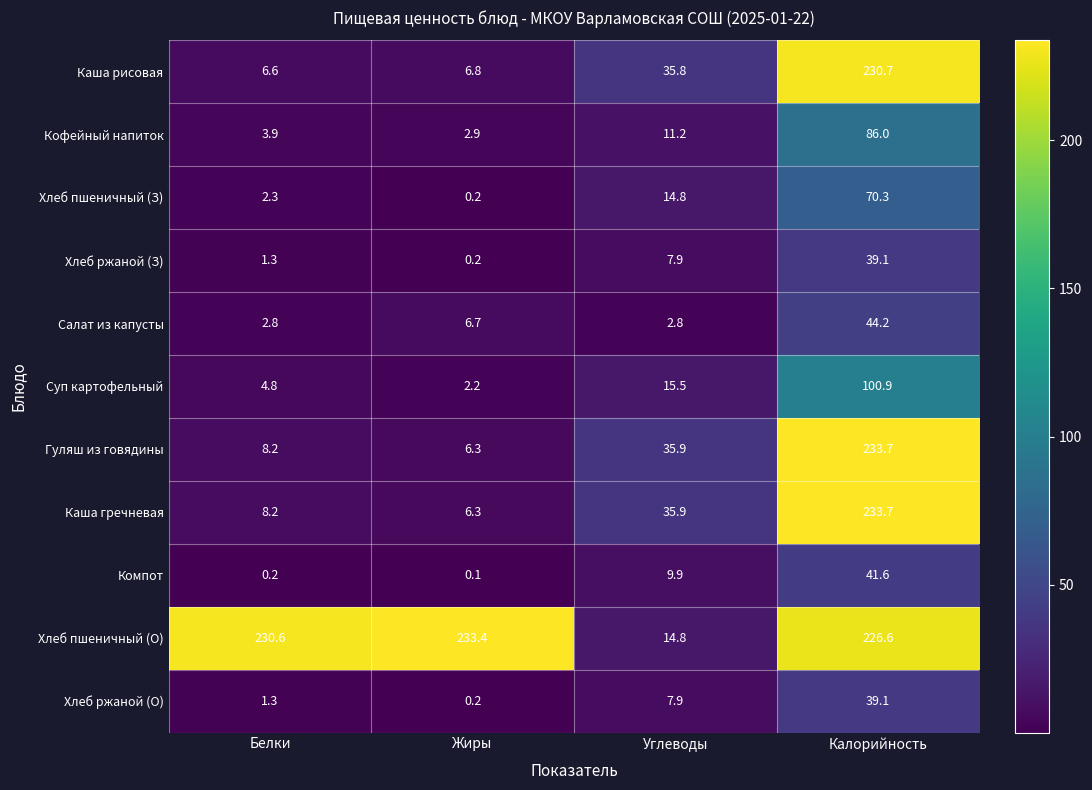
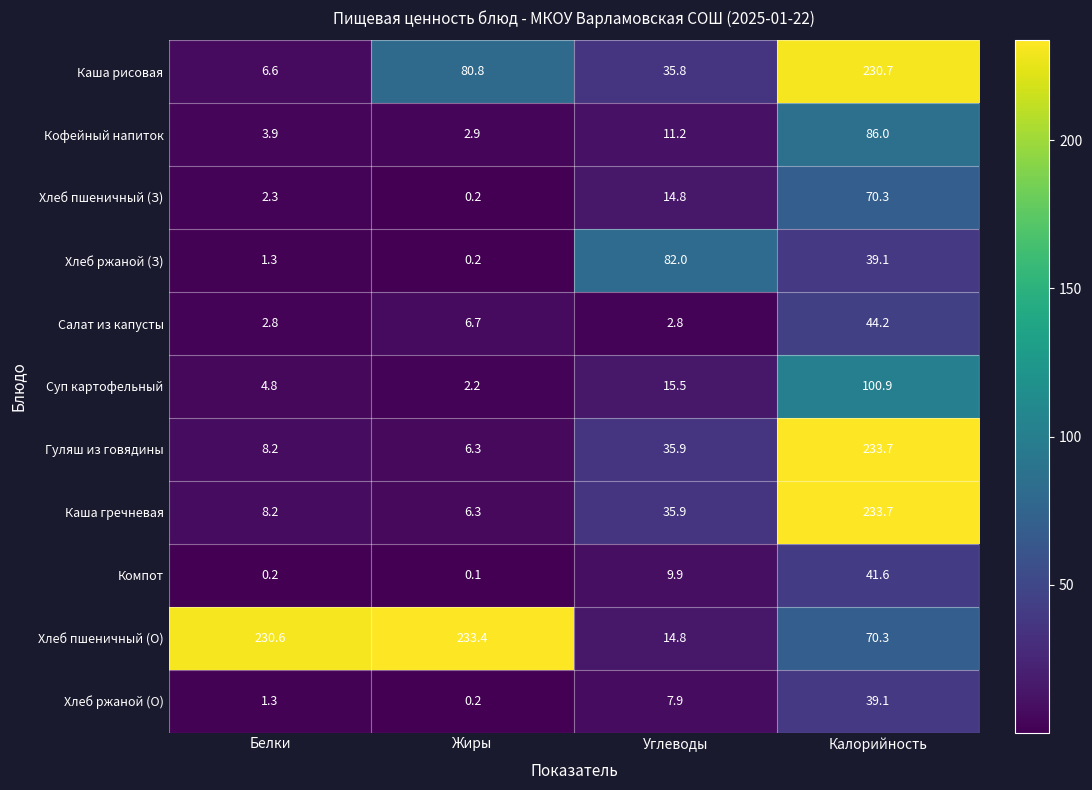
  {
    "Каша рисовая": {
      "Белки": 6.6,
-     "Жиры": 6.8,
+     "Жиры": 80.8,
      "Углеводы": 35.8,
      "Калорийность": 230.7
    },
    "Кофейный напиток": {
      "Белки": 3.9,
      "Жиры": 2.9,
      "Углеводы": 11.2,
      "Калорийность": 86.0
    },
    "Хлеб пшеничный (З)": {
      "Белки": 2.3,
      "Жиры": 0.2,
      "Углеводы": 14.8,
      "Калорийность": 70.3
    },
    "Хлеб ржаной (З)": {
      "Белки": 1.3,
      "Жиры": 0.2,
-     "Углеводы": 7.9,
+     "Углеводы": 82.0,
      "Калорийность": 39.1
    },
    "Салат из капусты": {
      "Белки": 2.8,
      "Жиры": 6.7,
      "Углеводы": 2.8,
      "Калорийность": 44.2
    },
    "Суп картофельный": {
      "Белки": 4.8,
      "Жиры": 2.2,
      "Углеводы": 15.5,
      "Калорийность": 100.9
    },
    "Гуляш из говядины": {
      "Белки": 8.2,
      "Жиры": 6.3,
      "Углеводы": 35.9,
      "Калорийность": 233.7
    },
    "Каша гречневая": {
      "Белки": 8.2,
      "Жиры": 6.3,
      "Углеводы": 35.9,
      "Калорийность": 233.7
    },
    "Компот": {
      "Белки": 0.2,
      "Жиры": 0.1,
      "Углеводы": 9.9,
      "Калорийность": 41.6
    },
    "Хлеб пшеничный (О)": {
      "Белки": 230.6,
      "Жиры": 233.4,
      "Углеводы": 14.8,
-     "Калорийность": 226.6
+     "Калорийность": 70.3
    },
    "Хлеб ржаной (О)": {
      "Белки": 1.3,
      "Жиры": 0.2,
      "Углеводы": 7.9,
      "Калорийность": 39.1
    }
  }
